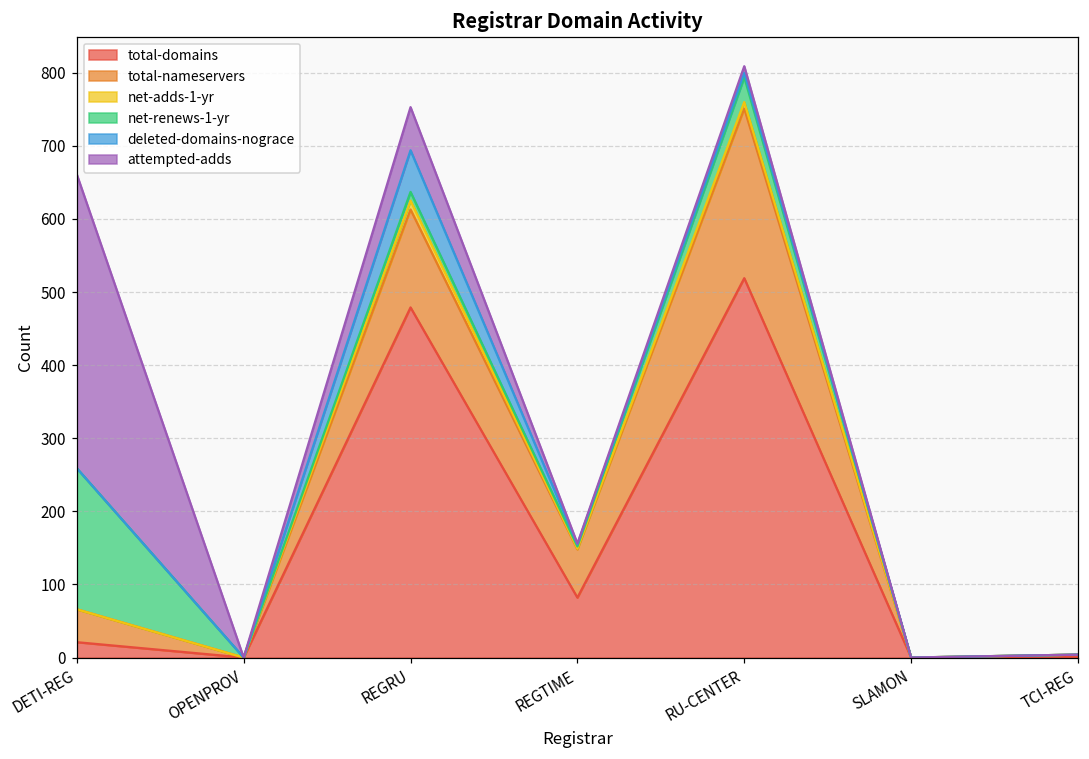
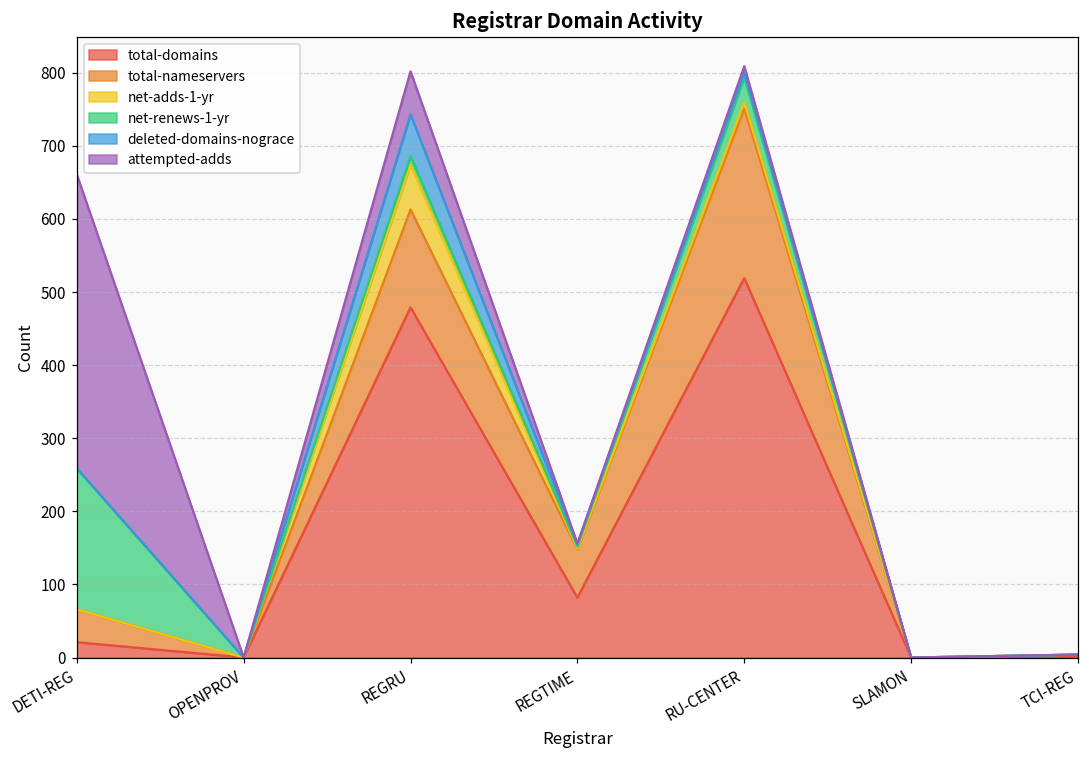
  {
    "net-adds-1-yr": {
-     "REGRU": 10,
+     "REGRU": 60,
      "RU-CENTER": 10
    },
    "net-renews-1-yr": {
      "REGRU": 10,
      "RU-CENTER": 30
    },
    "deleted-domains-nograce": {
      "REGRU": 60,
      "RU-CENTER": 10
    },
    "attempted-adds": {
      "DETI-REG": 400,
      "REGRU": 60,
      "RU-CENTER": 10
    }
  }
